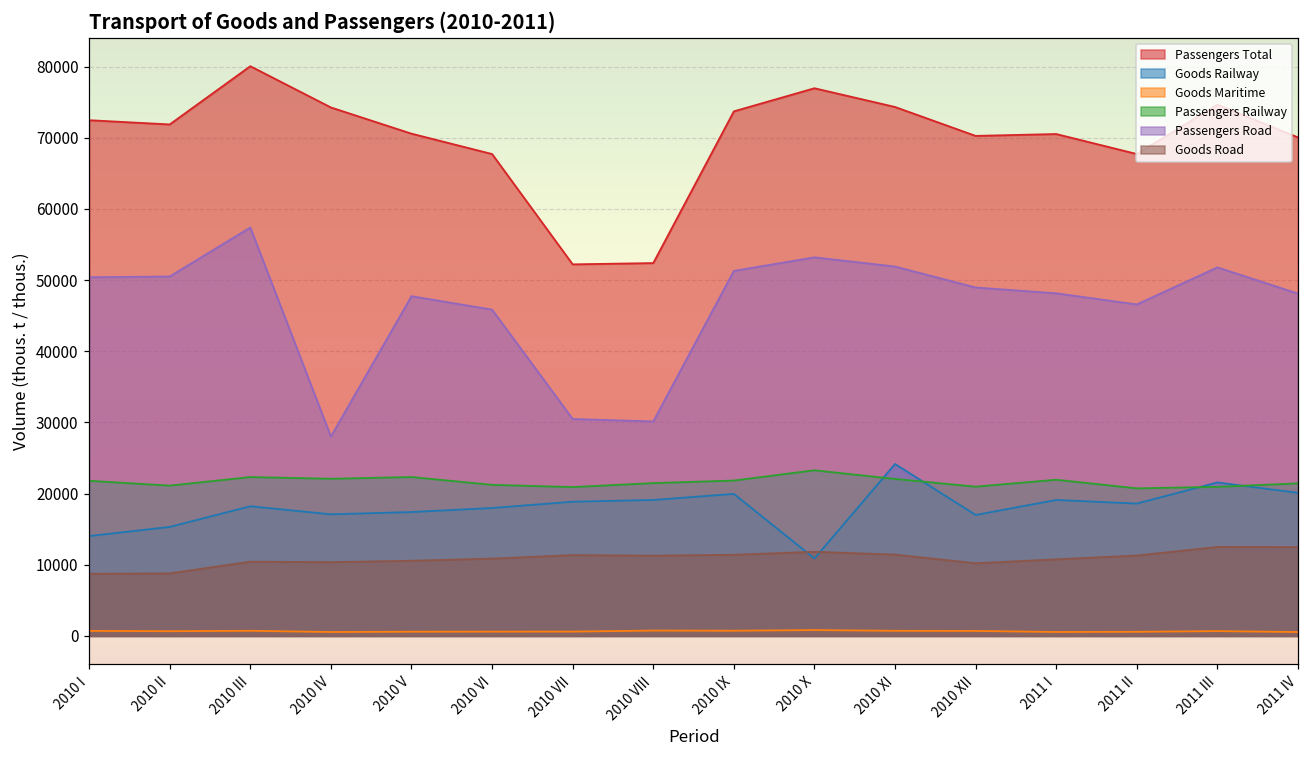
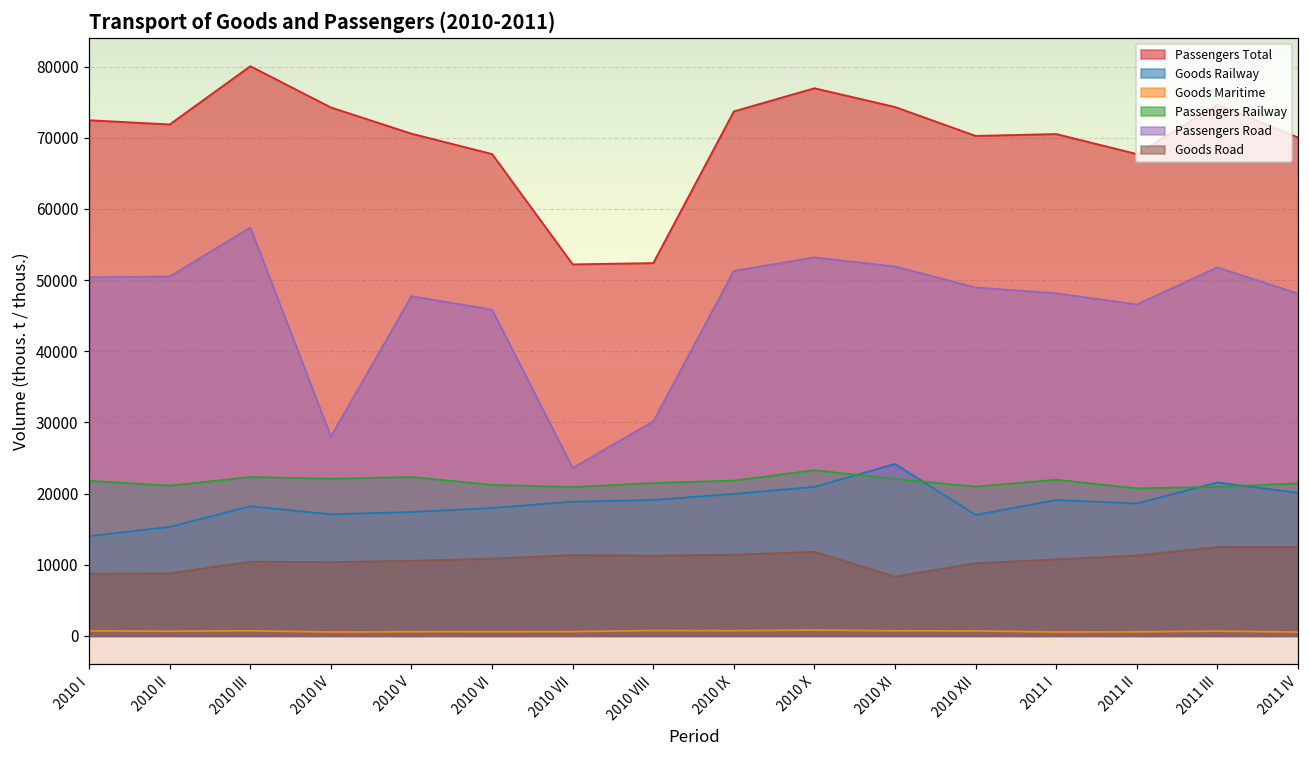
  {
    "Passengers Total": {
      "2010 I": 72000,
      "2010 II": 72000,
      "2010 III": 80000,
      "2010 IV": 74000,
      "2010 V": 71000,
      "2010 VI": 68000,
      "2010 VII": 52000,
      "2010 VIII": 52000,
      "2010 IX": 74000,
      "2010 X": 77000,
      "2010 XI": 74000,
      "2010 XII": 70000,
      "2011 I": 71000,
      "2011 II": 68000,
      "2011 IV": 70000
    },
    "Goods Railway": {
      "2010 I": 14000,
      "2010 II": 15000,
      "2010 III": 18000,
      "2010 IV": 17000,
      "2010 V": 17000,
      "2010 VI": 18000,
      "2010 VII": 19000,
      "2010 VIII": 19000,
      "2010 IX": 20000,
-     "2010 X": 11000,
+     "2010 X": 21000,
      "2010 XI": 24000,
      "2010 XII": 17000,
      "2011 I": 19000,
      "2011 II": 19000,
      "2011 III": 22000,
      "2011 IV": 20000
    },
    "Goods Maritime": {
      "2010 I": 1000,
      "2010 II": 1000,
      "2010 III": 1000,
      "2010 IV": 1000,
      "2010 V": 1000,
      "2010 VI": 1000,
      "2010 VII": 1000,
      "2010 VIII": 1000,
      "2010 IX": 1000,
      "2010 X": 1000,
      "2010 XI": 1000,
      "2010 XII": 1000,
      "2011 I": 1000,
      "2011 II": 1000,
      "2011 III": 1000,
      "2011 IV": 1000
    },
    "Passengers Railway": {
      "2010 I": 22000,
      "2010 II": 21000,
      "2010 III": 22000,
      "2010 IV": 22000,
      "2010 V": 22000,
      "2010 VI": 21000,
      "2010 VII": 21000,
      "2010 VIII": 21000,
      "2010 IX": 22000,
      "2010 X": 23000,
      "2010 XI": 22000,
      "2010 XII": 21000,
      "2011 I": 22000,
      "2011 II": 21000,
      "2011 III": 21000,
      "2011 IV": 21000
    },
    "Passengers Road": {
      "2010 I": 50000,
      "2010 II": 50000,
      "2010 III": 57000,
      "2010 IV": 28000,
      "2010 V": 48000,
      "2010 VI": 46000,
-     "2010 VII": 30000,
+     "2010 VII": 24000,
      "2010 VIII": 30000,
      "2010 IX": 51000,
      "2010 X": 53000,
      "2010 XI": 52000,
      "2010 XII": 49000,
      "2011 I": 48000,
      "2011 II": 47000,
      "2011 III": 52000,
      "2011 IV": 48000
    },
    "Goods Road": {
      "2010 I": 9000,
      "2010 II": 9000,
      "2010 III": 10000,
      "2010 IV": 10000,
      "2010 V": 11000,
      "2010 VI": 11000,
      "2010 VII": 11000,
      "2010 VIII": 11000,
      "2010 IX": 11000,
      "2010 X": 12000,
-     "2010 XI": 11000,
+     "2010 XI": 8000,
      "2010 XII": 10000,
      "2011 I": 11000,
      "2011 II": 11000,
      "2011 III": 12000,
      "2011 IV": 12000
    }
  }
